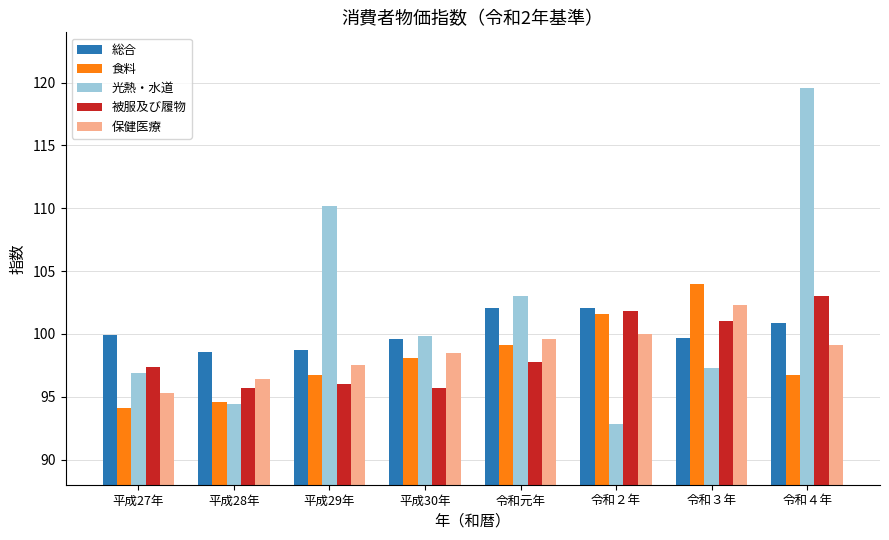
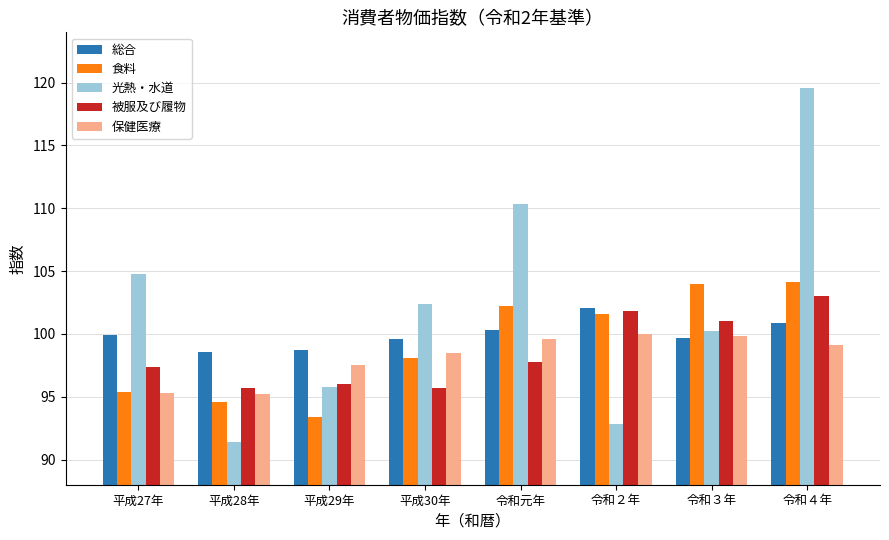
  {
    "総合": {
      "平成27年": 99.9,
      "平成28年": 98.6,
      "平成29年": 98.7,
      "平成30年": 99.6,
-     "令和元年": 102.1,
+     "令和元年": 100.3,
      "令和２年": 102.1,
      "令和３年": 99.7,
      "令和４年": 100.9
    },
    "食料": {
-     "平成27年": 94.1,
+     "平成27年": 95.4,
      "平成28年": 94.6,
-     "平成29年": 96.7,
+     "平成29年": 93.4,
      "平成30年": 98.1,
-     "令和元年": 99.1,
+     "令和元年": 102.2,
      "令和２年": 101.6,
      "令和３年": 104.0,
-     "令和４年": 96.7
+     "令和４年": 104.1
    },
    "光熱・水道": {
-     "平成27年": 96.9,
-     "平成28年": 94.4,
-     "平成29年": 110.2,
-     "平成30年": 99.8,
-     "令和元年": 103.0,
+     "平成27年": 104.8,
+     "平成28年": 91.4,
+     "平成29年": 95.8,
+     "平成30年": 102.4,
+     "令和元年": 110.3,
      "令和２年": 92.8,
-     "令和３年": 97.3,
+     "令和３年": 100.2,
      "令和４年": 119.6
    },
    "被服及び履物": {
      "平成27年": 97.4,
      "平成28年": 95.7,
      "平成29年": 96.0,
      "平成30年": 95.7,
      "令和元年": 97.8,
      "令和２年": 101.8,
      "令和３年": 101.0,
      "令和４年": 103.0
    },
    "保健医療": {
      "平成27年": 95.3,
-     "平成28年": 96.4,
+     "平成28年": 95.2,
      "平成29年": 97.5,
      "平成30年": 98.5,
      "令和元年": 99.6,
      "令和２年": 100.0,
-     "令和３年": 102.3,
+     "令和３年": 99.8,
      "令和４年": 99.1
    }
  }
